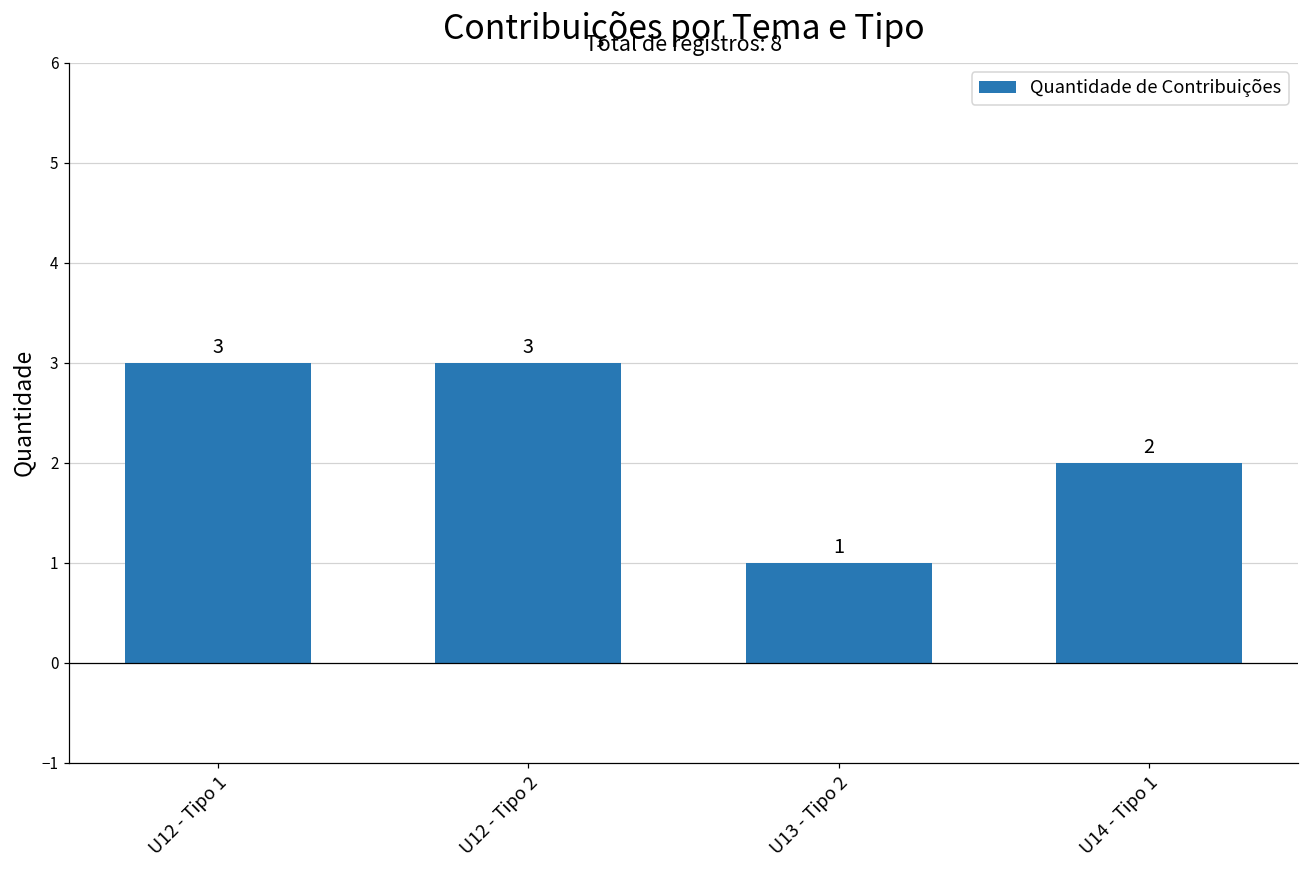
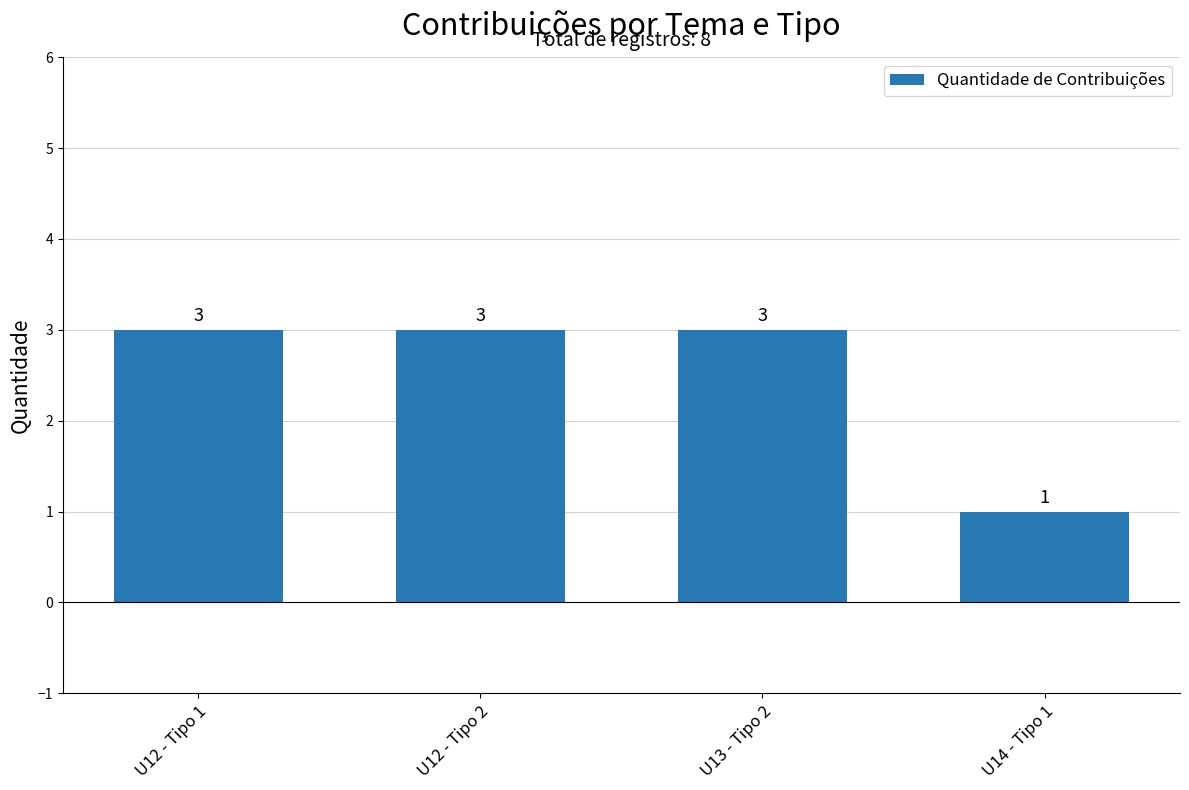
  {
    "U12 - Tipo 1": 3,
    "U12 - Tipo 2": 3,
-   "U13 - Tipo 2": 1,
-   "U14 - Tipo 1": 2
+   "U13 - Tipo 2": 3,
+   "U14 - Tipo 1": 1
  }
